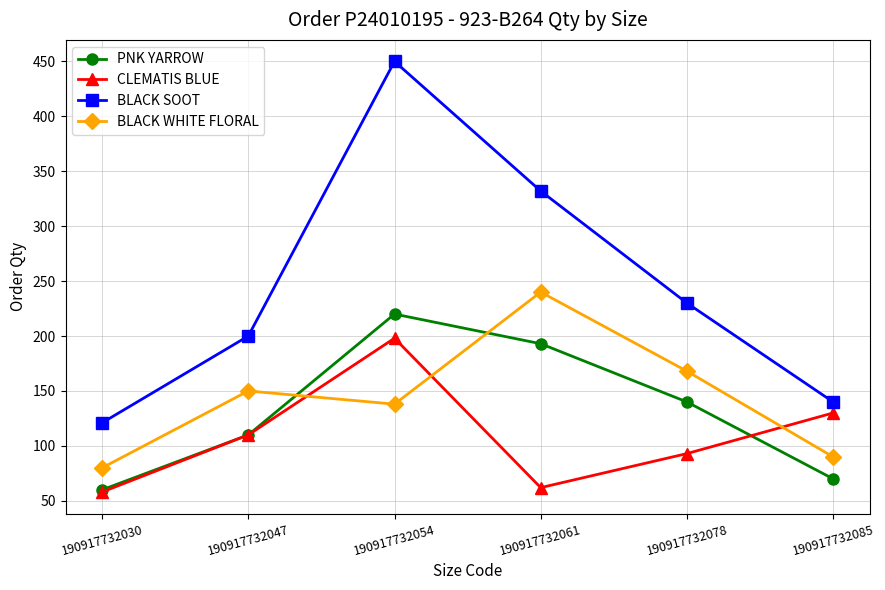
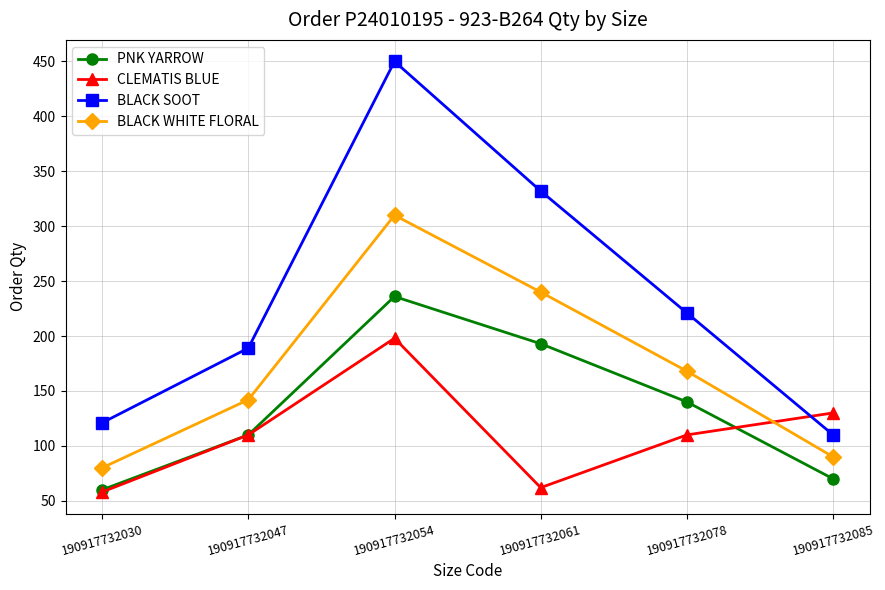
  {
    "PNK YARROW": {
-     "190917732054": 220,
+     "190917732054": 236,
      "190917732061": 193,
      "190917732078": 140,
      "190917732085": 70
    },
    "CLEMATIS BLUE": {
      "190917732054": 198,
      "190917732061": 62,
-     "190917732078": 93,
+     "190917732078": 110,
      "190917732085": 130
    },
    "BLACK SOOT": {
      "190917732030": 121,
-     "190917732047": 200,
+     "190917732047": 189,
      "190917732054": 450,
      "190917732061": 332,
-     "190917732078": 230,
-     "190917732085": 140
+     "190917732078": 221,
+     "190917732085": 110
    },
    "BLACK WHITE FLORAL": {
      "190917732030": 80,
-     "190917732047": 150,
-     "190917732054": 138,
+     "190917732047": 142,
+     "190917732054": 310,
      "190917732061": 240,
      "190917732078": 168,
      "190917732085": 90
    }
  }
